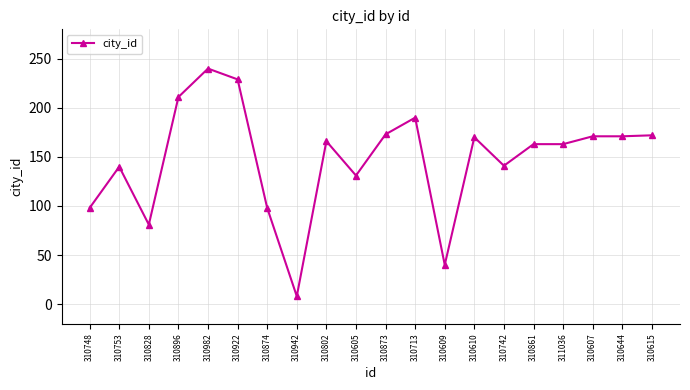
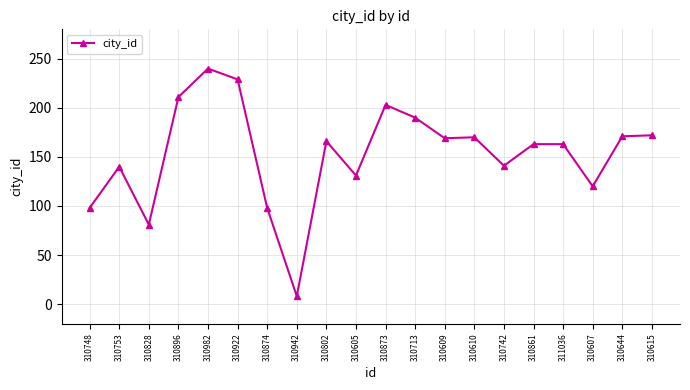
  {
    "310748": 100,
    "310753": 140,
    "310828": 80,
    "310896": 210,
    "310982": 240,
    "310922": 230,
    "310874": 100,
    "310942": 10,
    "310802": 170,
    "310605": 130,
-   "310873": 170,
+   "310873": 200,
    "310713": 190,
-   "310609": 40,
+   "310609": 170,
    "310610": 170,
    "310742": 140,
    "310861": 160,
    "311036": 160,
-   "310607": 170,
+   "310607": 120,
    "310644": 170,
    "310615": 170
  }
